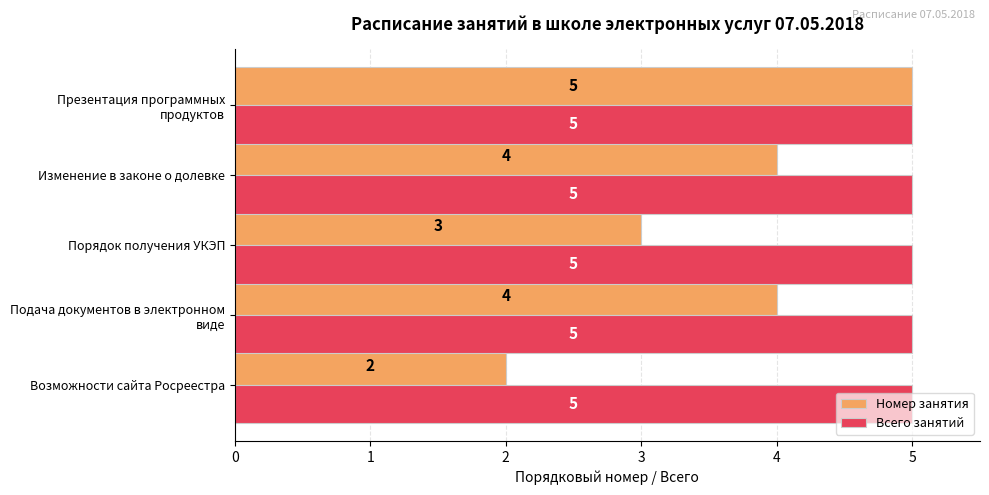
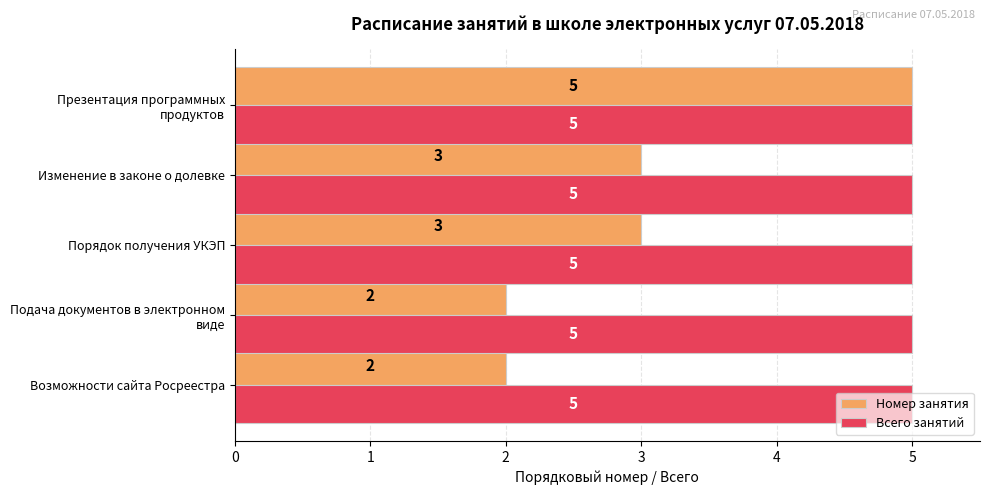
  {
    "Номер занятия": {
      "Презентация программных продуктов": 5,
-     "Изменение в законе о долевке": 4,
+     "Изменение в законе о долевке": 3,
      "Порядок получения УКЭП": 3,
-     "Подача документов в электронном виде": 4,
+     "Подача документов в электронном виде": 2,
      "Возможности сайта Росреестра": 2
    },
    "Всего занятий": {
      "Презентация программных продуктов": 5,
      "Изменение в законе о долевке": 5,
      "Порядок получения УКЭП": 5,
      "Подача документов в электронном виде": 5
    }
  }
